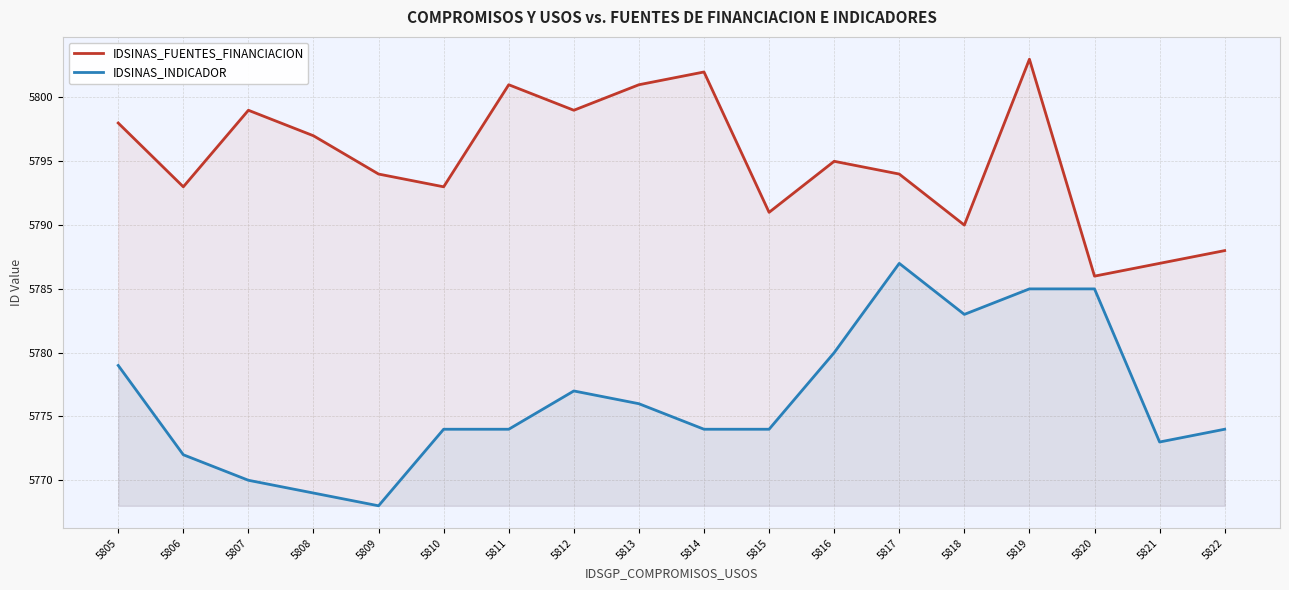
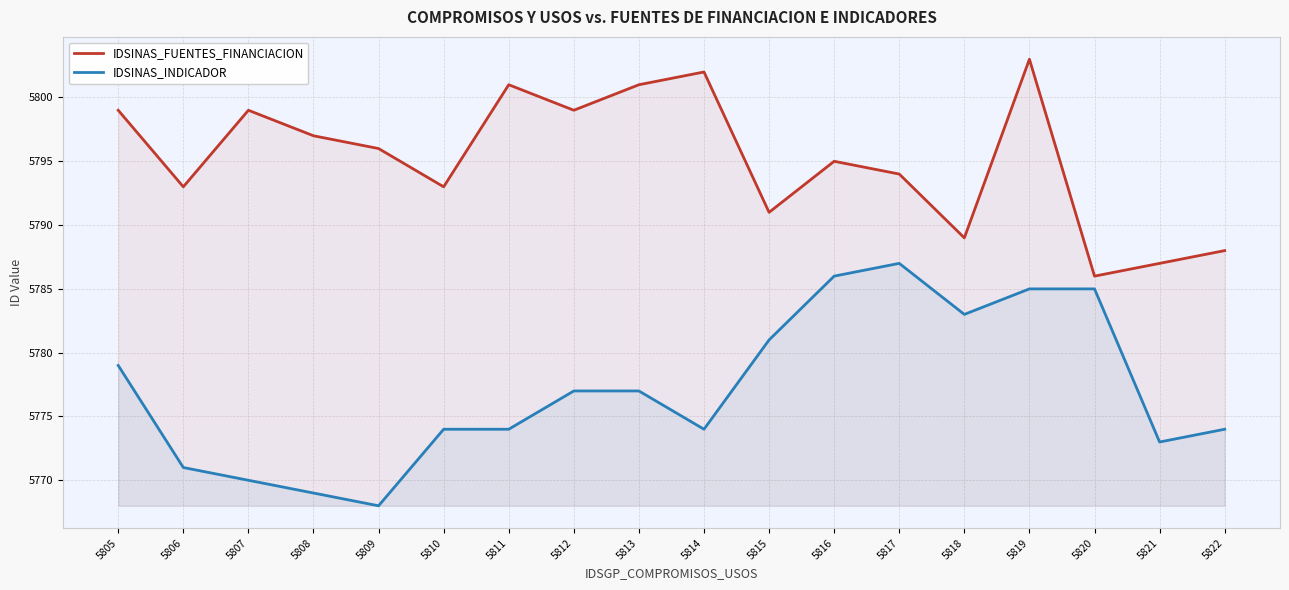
  {
    "IDSINAS_FUENTES_FINANCIACION": {
-     "5805": 5798,
+     "5805": 5799,
      "5806": 5793,
      "5807": 5799,
      "5808": 5797,
-     "5809": 5794,
+     "5809": 5796,
      "5810": 5793,
      "5811": 5801,
      "5812": 5799,
      "5813": 5801,
      "5814": 5802,
      "5815": 5791,
      "5816": 5795,
      "5817": 5794,
-     "5818": 5790,
+     "5818": 5789,
      "5819": 5803,
      "5820": 5786,
      "5821": 5787,
      "5822": 5788
    },
    "IDSINAS_INDICADOR": {
      "5805": 5779,
-     "5806": 5772,
+     "5806": 5771,
      "5807": 5770,
      "5808": 5769,
      "5809": 5768,
      "5810": 5774,
      "5811": 5774,
      "5812": 5777,
-     "5813": 5776,
+     "5813": 5777,
      "5814": 5774,
-     "5815": 5774,
-     "5816": 5780,
+     "5815": 5781,
+     "5816": 5786,
      "5817": 5787,
      "5818": 5783,
      "5819": 5785,
      "5820": 5785,
      "5821": 5773,
      "5822": 5774
    }
  }
